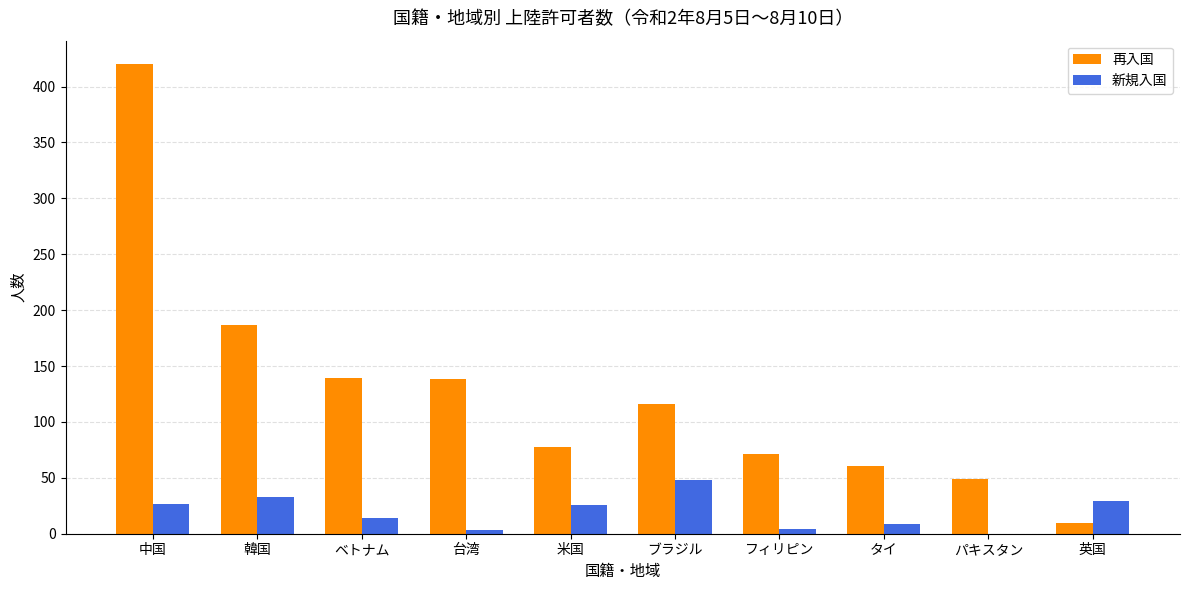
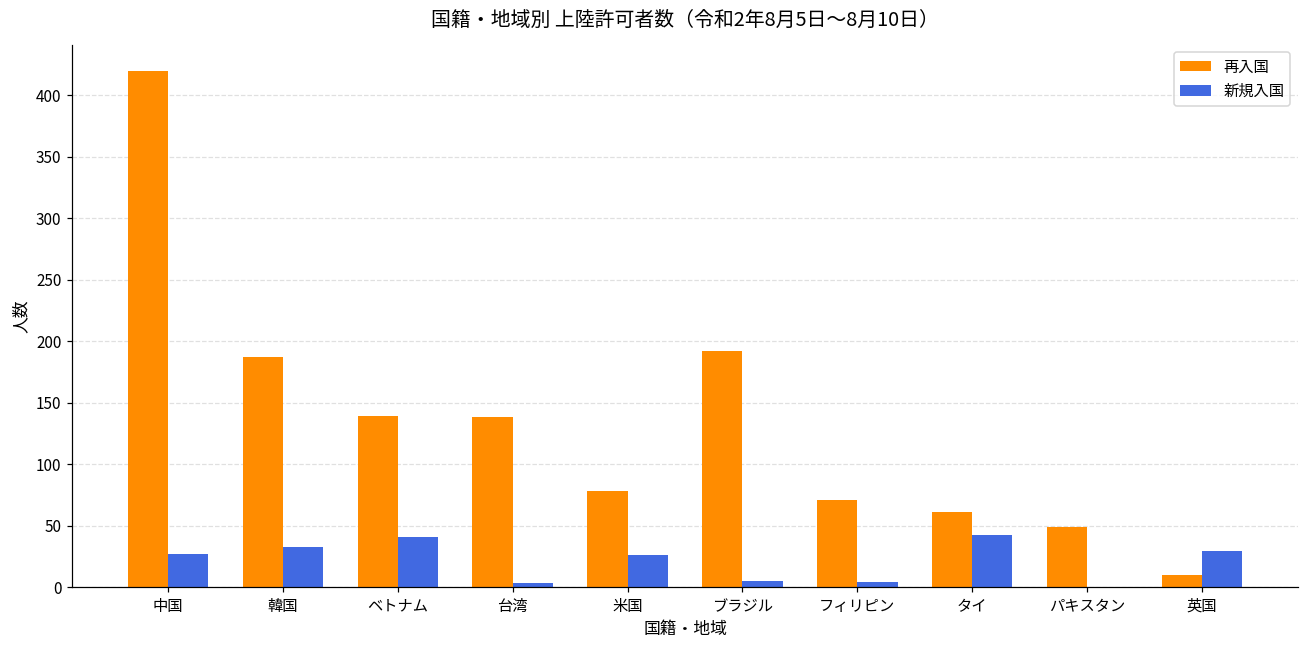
  {
    "再入国": {
      "中国": 420,
      "韓国": 187,
      "ベトナム": 139,
      "台湾": 138,
      "米国": 78,
-     "ブラジル": 116,
+     "ブラジル": 192,
      "フィリピン": 71,
      "タイ": 61,
      "パキスタン": 49,
      "英国": 10
    },
    "新規入国": {
      "中国": 27,
      "韓国": 33,
-     "ベトナム": 14,
+     "ベトナム": 41,
      "台湾": 3,
      "米国": 26,
-     "ブラジル": 48,
+     "ブラジル": 5,
      "フィリピン": 4,
-     "タイ": 9,
+     "タイ": 42,
      "パキスタン": 0,
      "英国": 29
    }
  }
